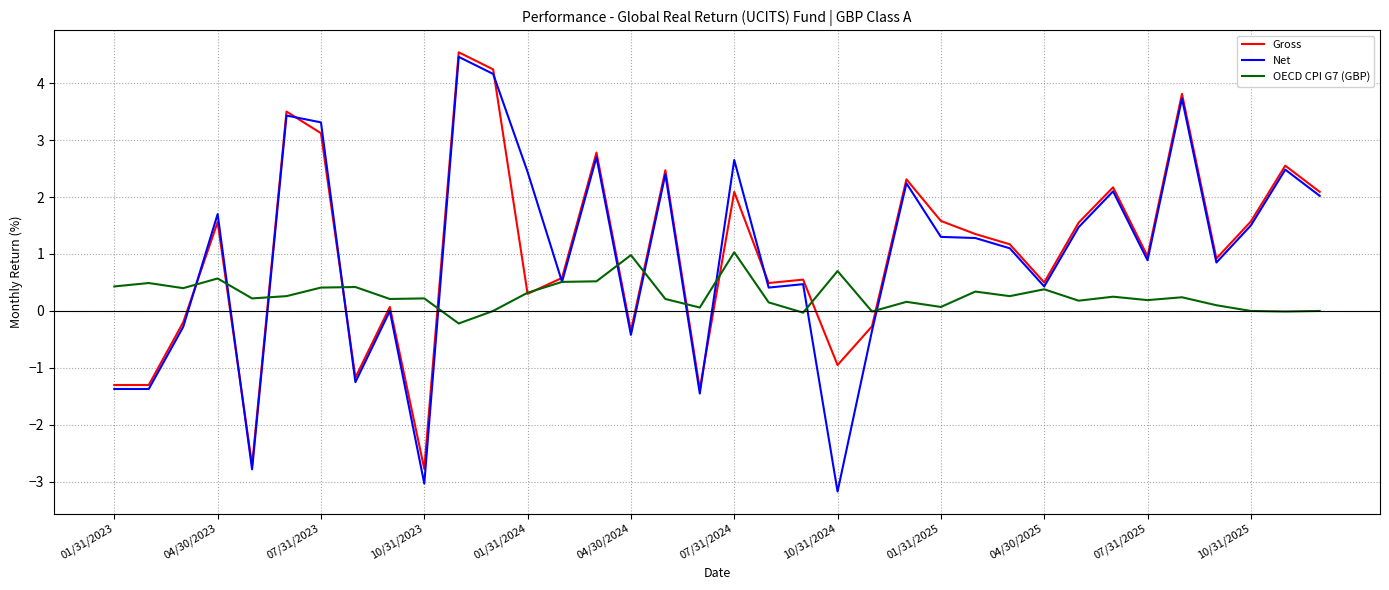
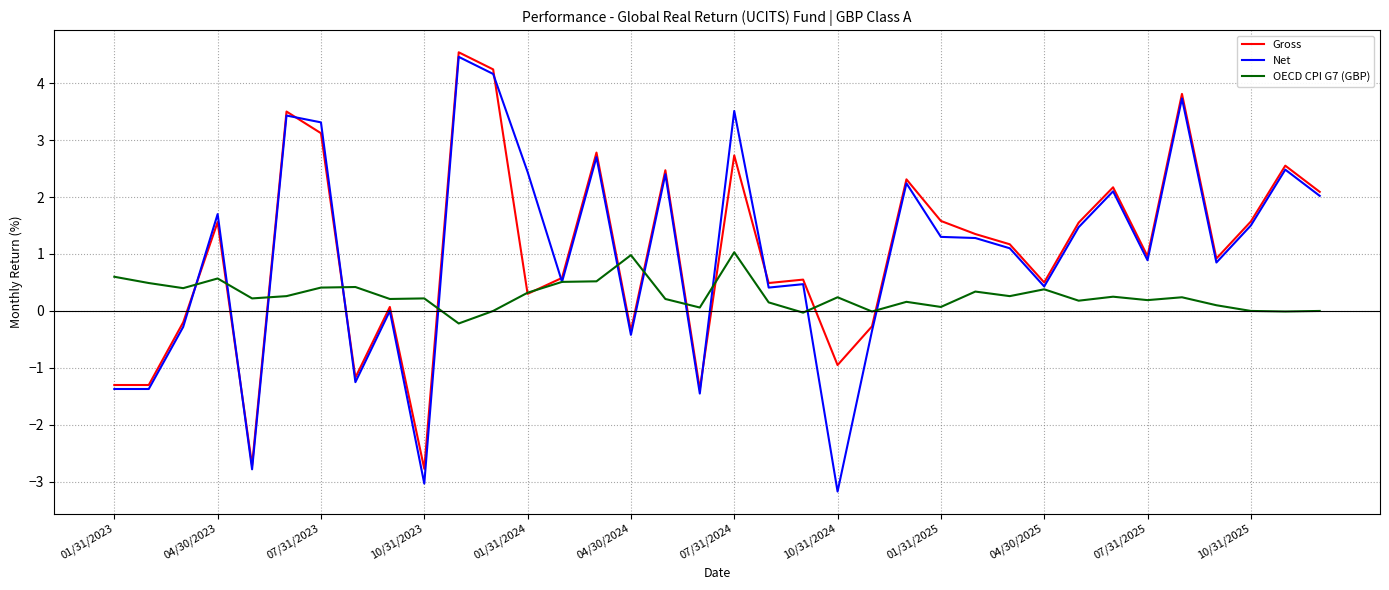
  {
    "Gross": {
      "01/31/2023": -1.3,
      "04/30/2023": 1.6,
      "07/31/2023": 3.1,
      "10/31/2023": -2.8,
      "04/30/2024": -0.4,
-     "07/31/2024": 2.1,
+     "07/31/2024": 2.7,
      "10/31/2024": -1.0,
      "01/31/2025": 1.6,
      "04/30/2025": 0.5,
      "07/31/2025": 1.0,
      "10/31/2025": 1.6
    },
    "Net": {
      "01/31/2023": -1.4,
      "04/30/2023": 1.7,
      "07/31/2023": 3.3,
      "10/31/2023": -3.0,
      "01/31/2024": 2.4,
      "04/30/2024": -0.4,
-     "07/31/2024": 2.7,
+     "07/31/2024": 3.5,
      "10/31/2024": -3.2,
      "01/31/2025": 1.3,
      "04/30/2025": 0.4,
      "07/31/2025": 0.9,
      "10/31/2025": 1.5
    },
    "OECD CPI G7 (GBP)": {
-     "01/31/2023": 0.4,
+     "01/31/2023": 0.6,
      "04/30/2023": 0.6,
      "07/31/2023": 0.4,
      "10/31/2023": 0.2,
      "04/30/2024": 1.0,
      "07/31/2024": 1.0,
-     "10/31/2024": 0.7,
+     "10/31/2024": 0.2,
      "01/31/2025": 0.1,
      "04/30/2025": 0.4,
      "07/31/2025": 0.2,
      "10/31/2025": 0.0
    }
  }
